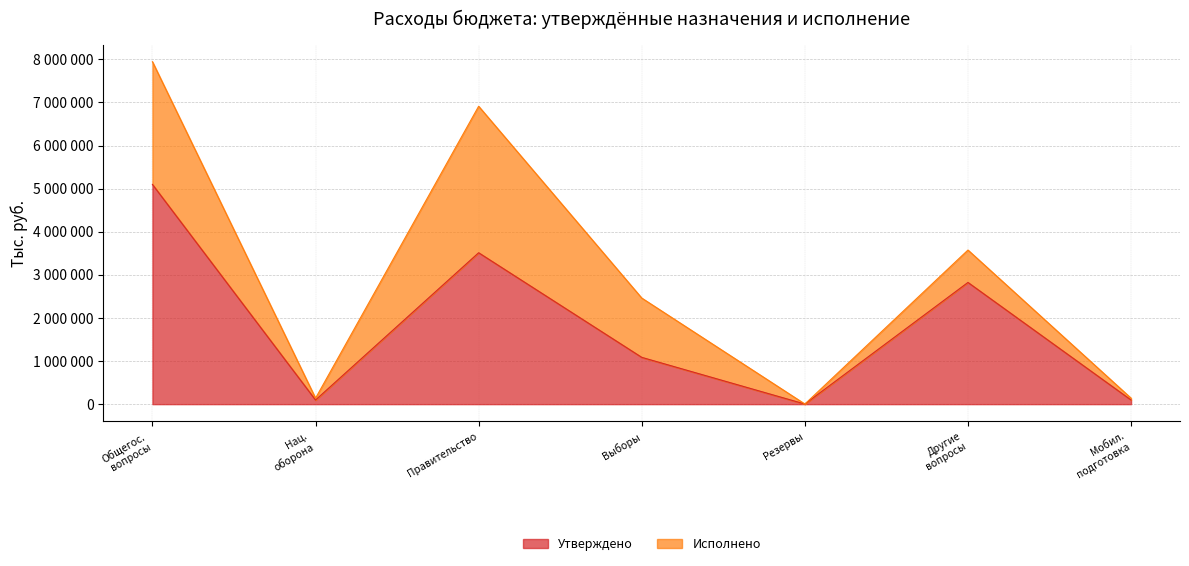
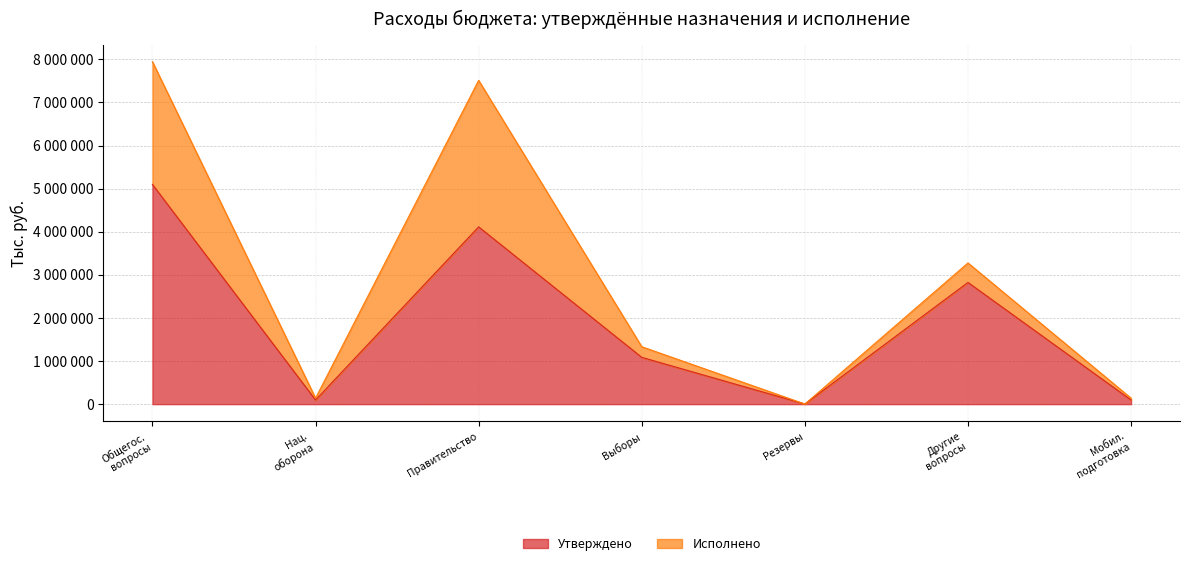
  {
    "Утверждено": {
      "Общегос. вопросы": 5100000,
-     "Правительство": 3500000,
+     "Правительство": 4100000,
      "Выборы": 1100000,
      "Другие вопросы": 2800000
    },
    "Исполнено": {
      "Общегос. вопросы": 2800000,
      "Правительство": 3400000,
-     "Выборы": 1400000,
-     "Другие вопросы": 800000
+     "Выборы": 200000,
+     "Другие вопросы": 500000
    }
  }
